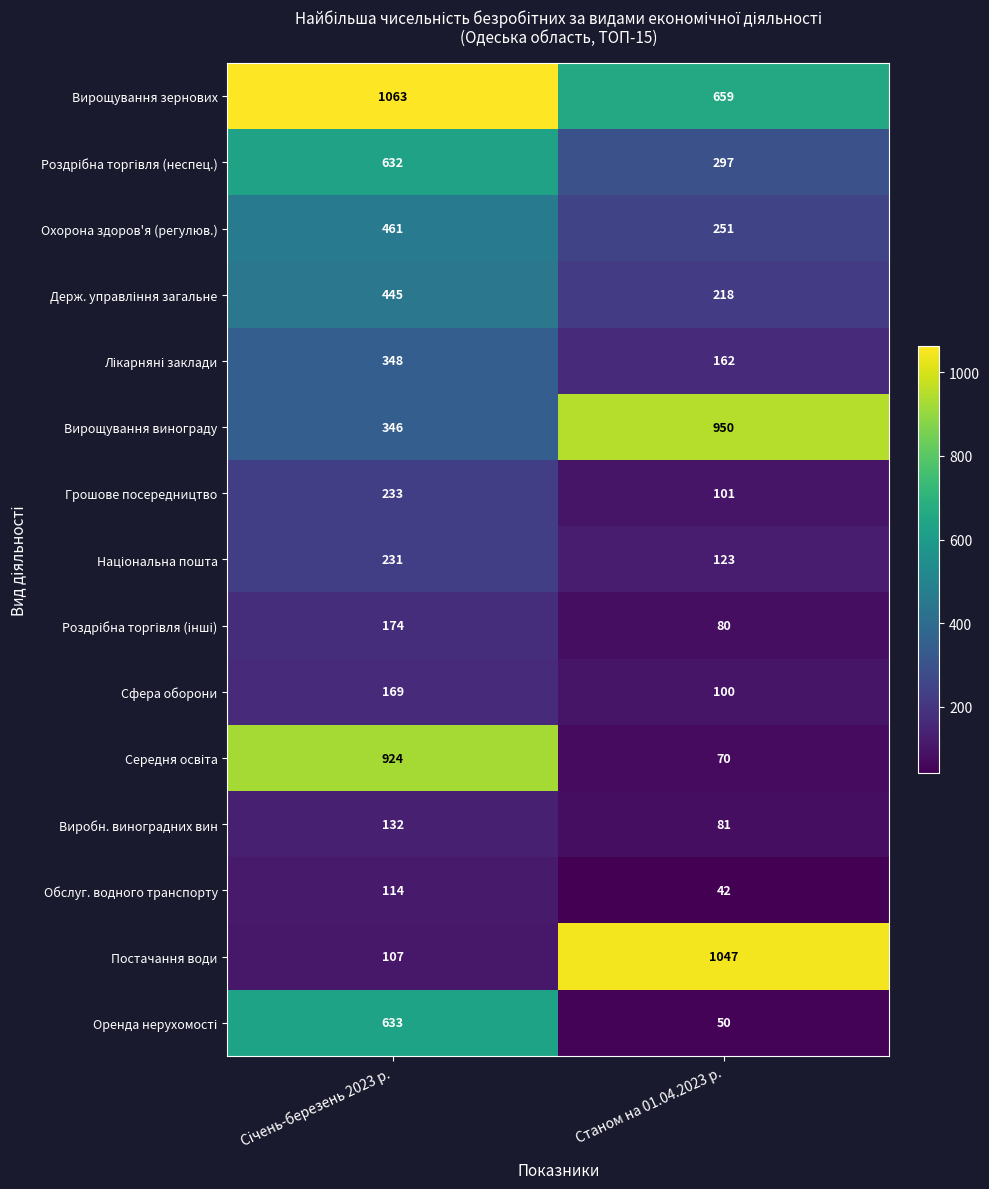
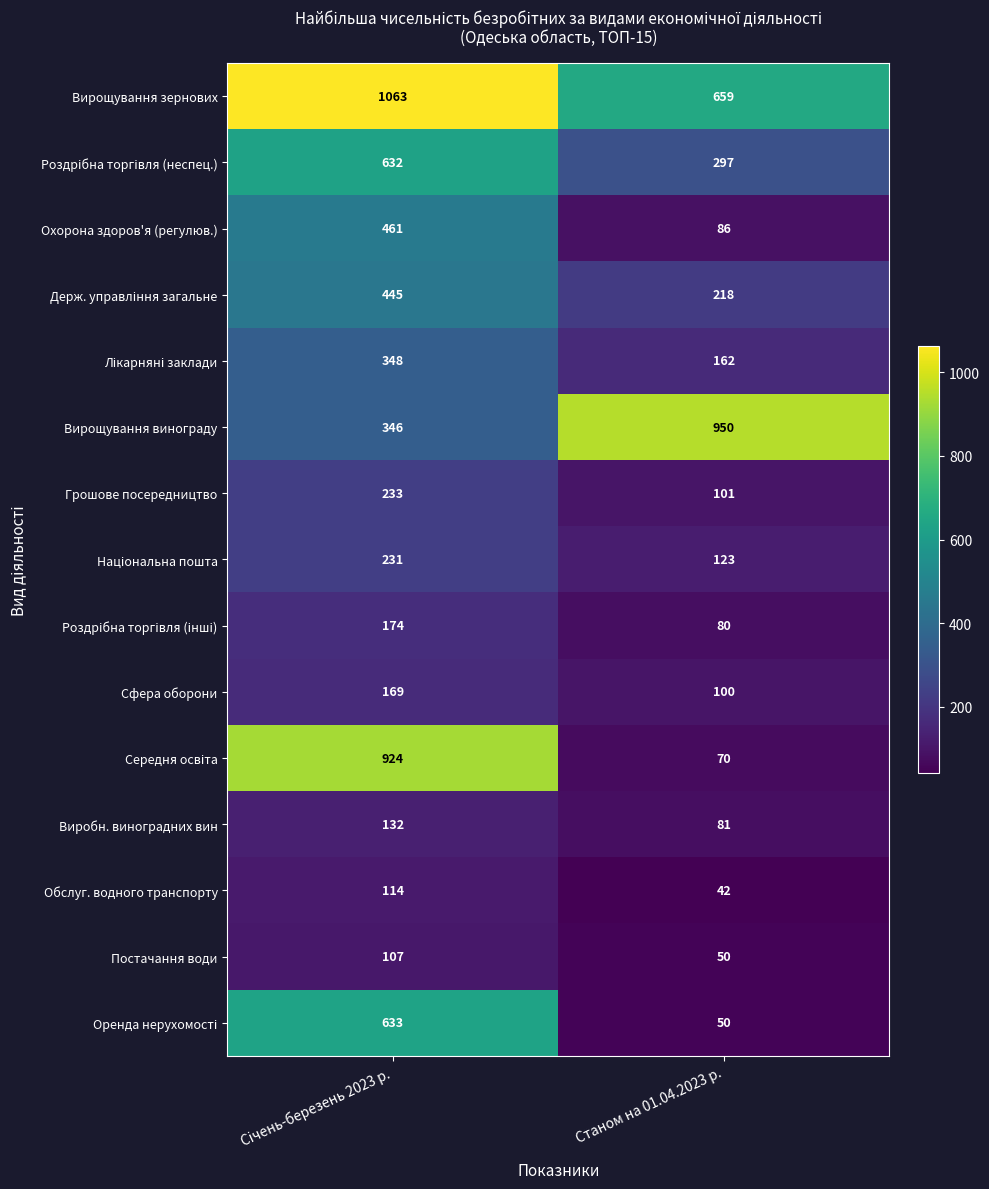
  {
    "Вирощування зернових": {
      "Січень-березень 2023 р.": 1063,
      "Станом на 01.04.2023 р.": 659
    },
    "Роздрібна торгівля (неспец.)": {
      "Січень-березень 2023 р.": 632,
      "Станом на 01.04.2023 р.": 297
    },
    "Охорона здоров'я (регулюв.)": {
      "Січень-березень 2023 р.": 461,
-     "Станом на 01.04.2023 р.": 251
+     "Станом на 01.04.2023 р.": 86
    },
    "Держ. управління загальне": {
      "Січень-березень 2023 р.": 445,
      "Станом на 01.04.2023 р.": 218
    },
    "Лікарняні заклади": {
      "Січень-березень 2023 р.": 348,
      "Станом на 01.04.2023 р.": 162
    },
    "Вирощування винограду": {
      "Січень-березень 2023 р.": 346,
      "Станом на 01.04.2023 р.": 950
    },
    "Грошове посередництво": {
      "Січень-березень 2023 р.": 233,
      "Станом на 01.04.2023 р.": 101
    },
    "Національна пошта": {
      "Січень-березень 2023 р.": 231,
      "Станом на 01.04.2023 р.": 123
    },
    "Роздрібна торгівля (інші)": {
      "Січень-березень 2023 р.": 174,
      "Станом на 01.04.2023 р.": 80
    },
    "Сфера оборони": {
      "Січень-березень 2023 р.": 169,
      "Станом на 01.04.2023 р.": 100
    },
    "Середня освіта": {
      "Січень-березень 2023 р.": 924,
      "Станом на 01.04.2023 р.": 70
    },
    "Виробн. виноградних вин": {
      "Січень-березень 2023 р.": 132,
      "Станом на 01.04.2023 р.": 81
    },
    "Обслуг. водного транспорту": {
      "Січень-березень 2023 р.": 114,
      "Станом на 01.04.2023 р.": 42
    },
    "Постачання води": {
      "Січень-березень 2023 р.": 107,
-     "Станом на 01.04.2023 р.": 1047
+     "Станом на 01.04.2023 р.": 50
    },
    "Оренда нерухомості": {
      "Січень-березень 2023 р.": 633,
      "Станом на 01.04.2023 р.": 50
    }
  }
